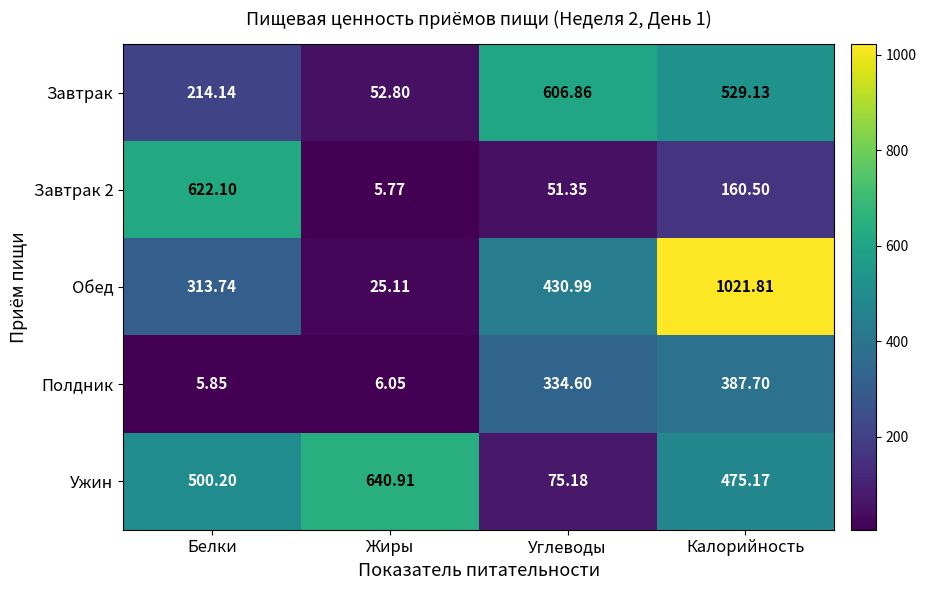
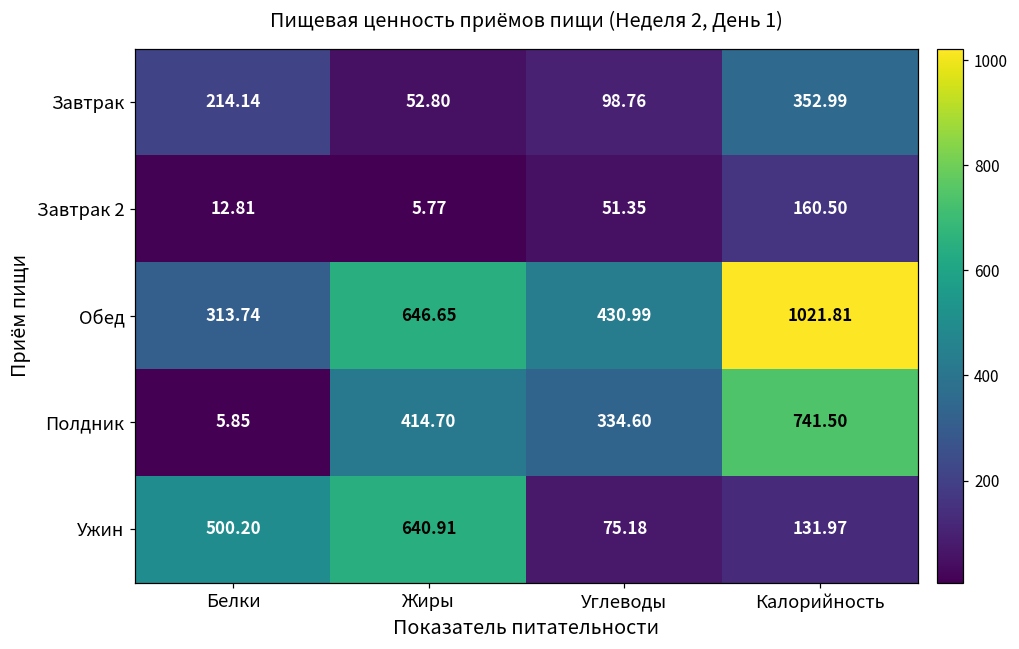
  {
    "Завтрак": {
      "Белки": 214.14,
      "Жиры": 52.80,
-     "Углеводы": 606.86,
-     "Калорийность": 529.13
+     "Углеводы": 98.76,
+     "Калорийность": 352.99
    },
    "Завтрак 2": {
-     "Белки": 622.10,
+     "Белки": 12.81,
      "Жиры": 5.77,
      "Углеводы": 51.35,
      "Калорийность": 160.50
    },
    "Обед": {
      "Белки": 313.74,
-     "Жиры": 25.11,
+     "Жиры": 646.65,
      "Углеводы": 430.99,
      "Калорийность": 1021.81
    },
    "Полдник": {
      "Белки": 5.85,
-     "Жиры": 6.05,
+     "Жиры": 414.70,
      "Углеводы": 334.60,
-     "Калорийность": 387.70
+     "Калорийность": 741.50
    },
    "Ужин": {
      "Белки": 500.20,
      "Жиры": 640.91,
      "Углеводы": 75.18,
-     "Калорийность": 475.17
+     "Калорийность": 131.97
    }
  }
